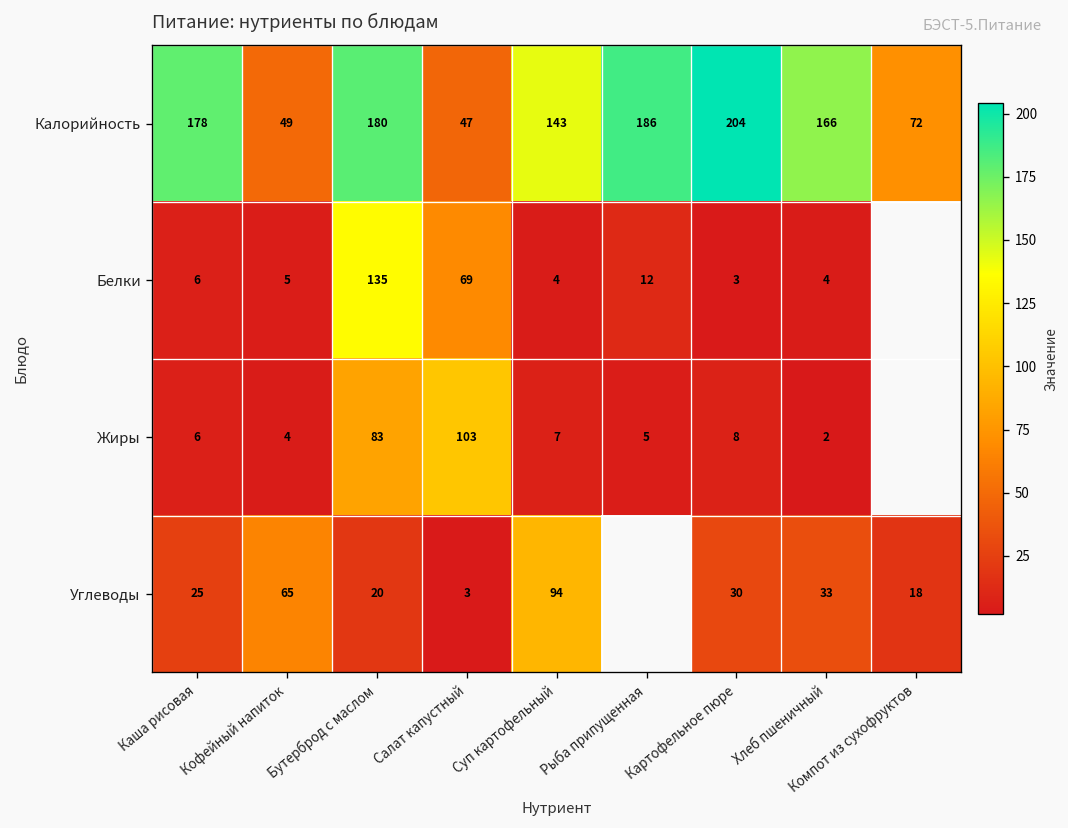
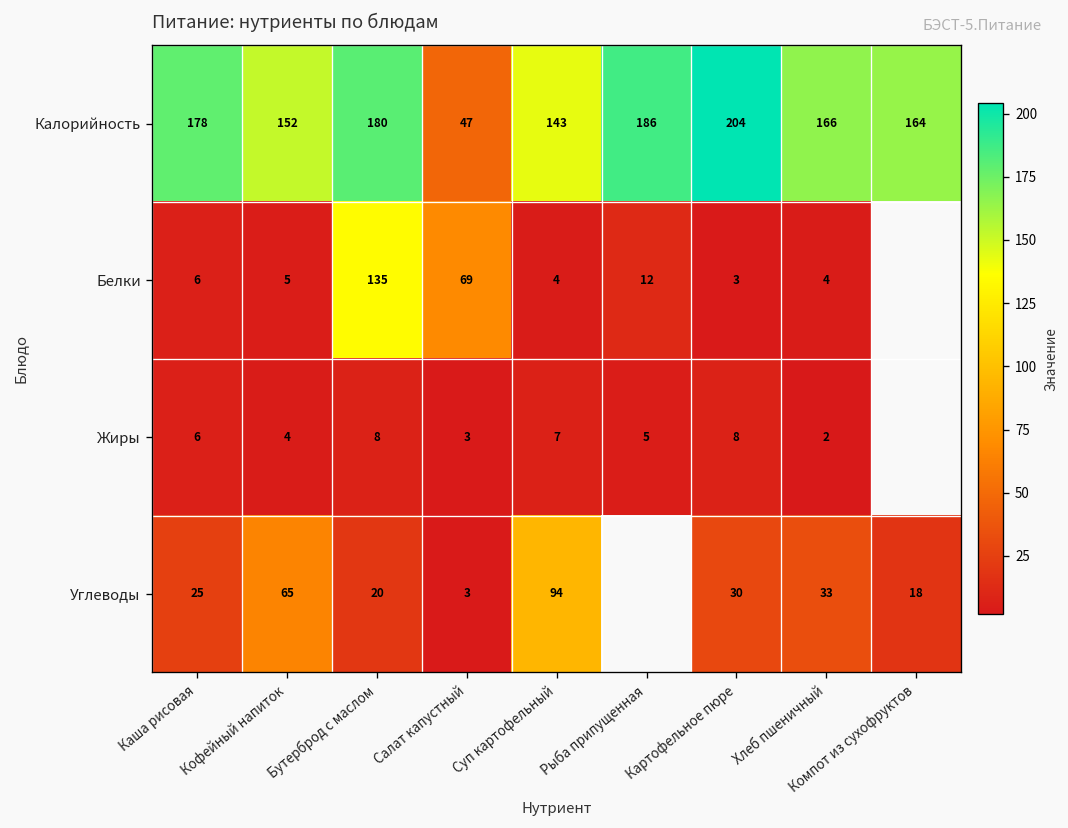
  {
    "Калорийность": {
      "Каша рисовая": 178,
-     "Кофейный напиток": 49,
+     "Кофейный напиток": 152,
      "Бутерброд с маслом": 180,
      "Салат капустный": 47,
      "Суп картофельный": 143,
      "Рыба припущенная": 186,
      "Картофельное пюре": 204,
      "Хлеб пшеничный": 166,
-     "Компот из сухофруктов": 72
+     "Компот из сухофруктов": 164
    },
    "Белки": {
      "Каша рисовая": 6,
      "Кофейный напиток": 5,
      "Бутерброд с маслом": 135,
      "Салат капустный": 69,
      "Суп картофельный": 4,
      "Рыба припущенная": 12,
      "Картофельное пюре": 3,
      "Хлеб пшеничный": 4
    },
    "Жиры": {
      "Каша рисовая": 6,
      "Кофейный напиток": 4,
-     "Бутерброд с маслом": 83,
-     "Салат капустный": 103,
+     "Бутерброд с маслом": 8,
+     "Салат капустный": 3,
      "Суп картофельный": 7,
      "Рыба припущенная": 5,
      "Картофельное пюре": 8,
      "Хлеб пшеничный": 2
    },
    "Углеводы": {
      "Каша рисовая": 25,
      "Кофейный напиток": 65,
      "Бутерброд с маслом": 20,
      "Салат капустный": 3,
      "Суп картофельный": 94,
      "Картофельное пюре": 30,
      "Хлеб пшеничный": 33,
      "Компот из сухофруктов": 18
    }
  }
